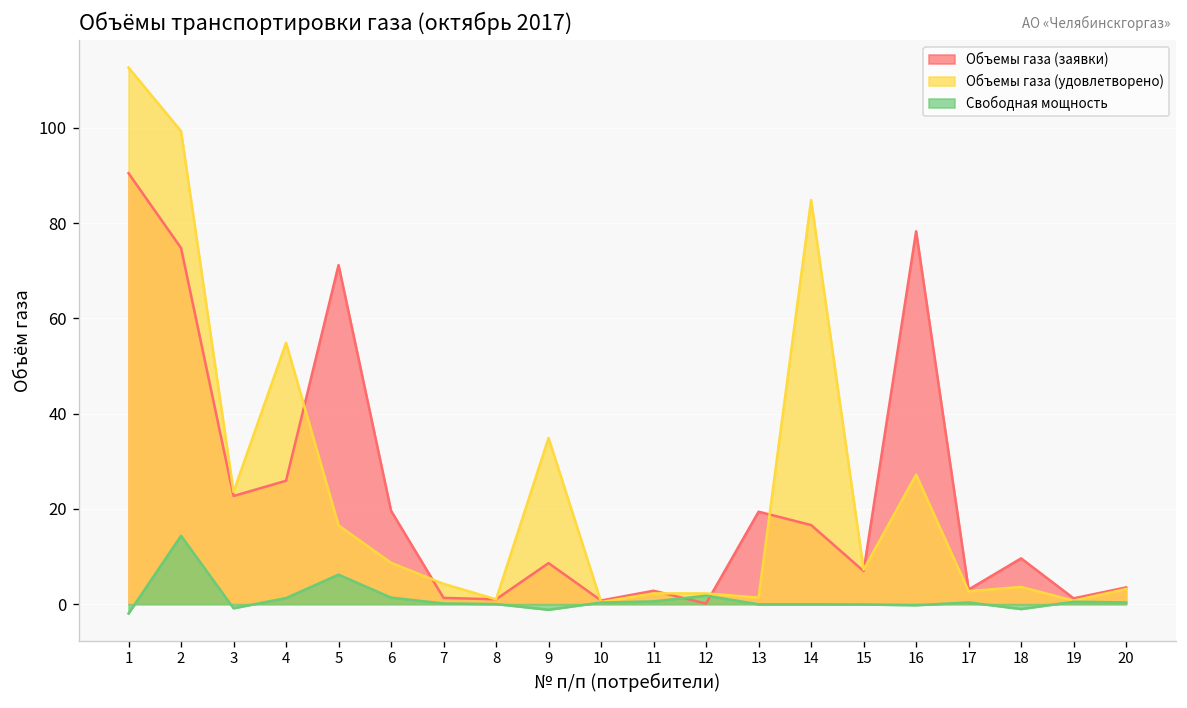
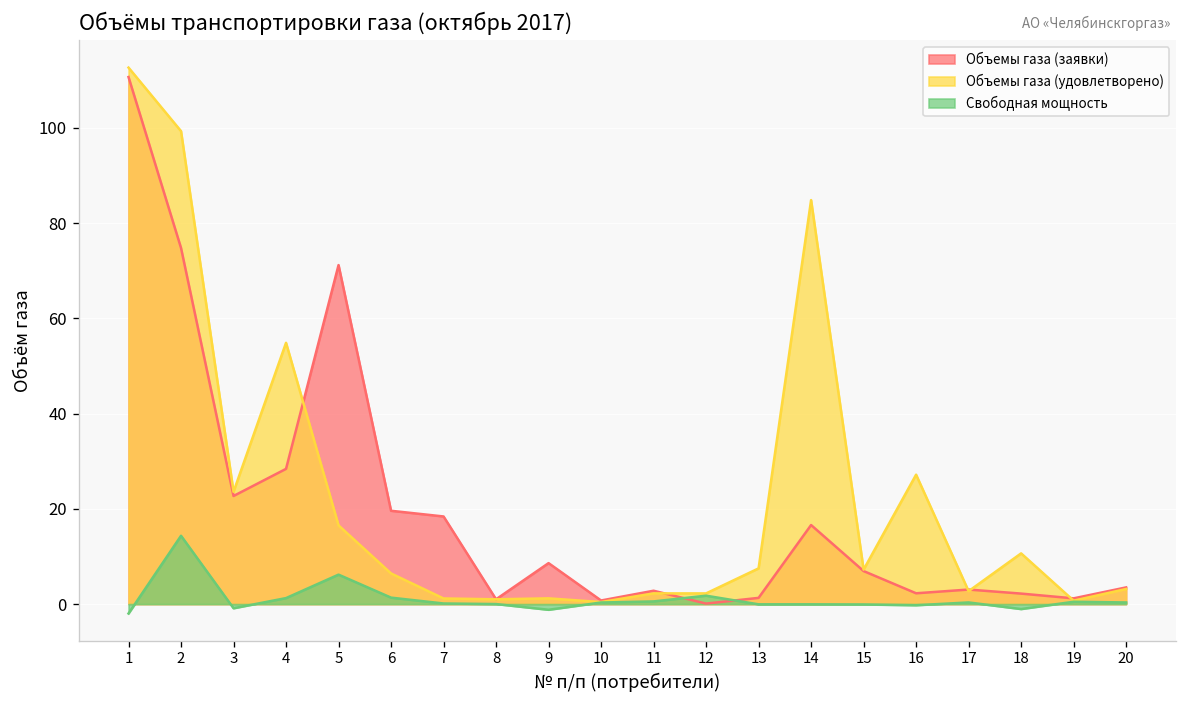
  {
    "Объемы газа (заявки)": {
-     "1": 91,
+     "1": 111,
      "2": 75,
      "3": 23,
-     "4": 26,
+     "4": 28,
      "5": 71,
      "6": 20,
-     "7": 1,
+     "7": 18,
      "9": 9,
      "12": 0,
-     "13": 19,
+     "13": 1,
      "14": 17,
-     "16": 78,
-     "18": 10
+     "16": 2,
+     "18": 2
    },
    "Объемы газа (удовлетворено)": {
      "1": 113,
      "2": 99,
      "3": 24,
      "4": 55,
      "5": 17,
-     "6": 9,
-     "7": 4,
-     "9": 35,
-     "13": 1,
+     "6": 6,
+     "7": 1,
+     "9": 1,
+     "13": 7,
      "14": 85,
      "16": 27,
-     "18": 4
+     "18": 11
    }
  }
